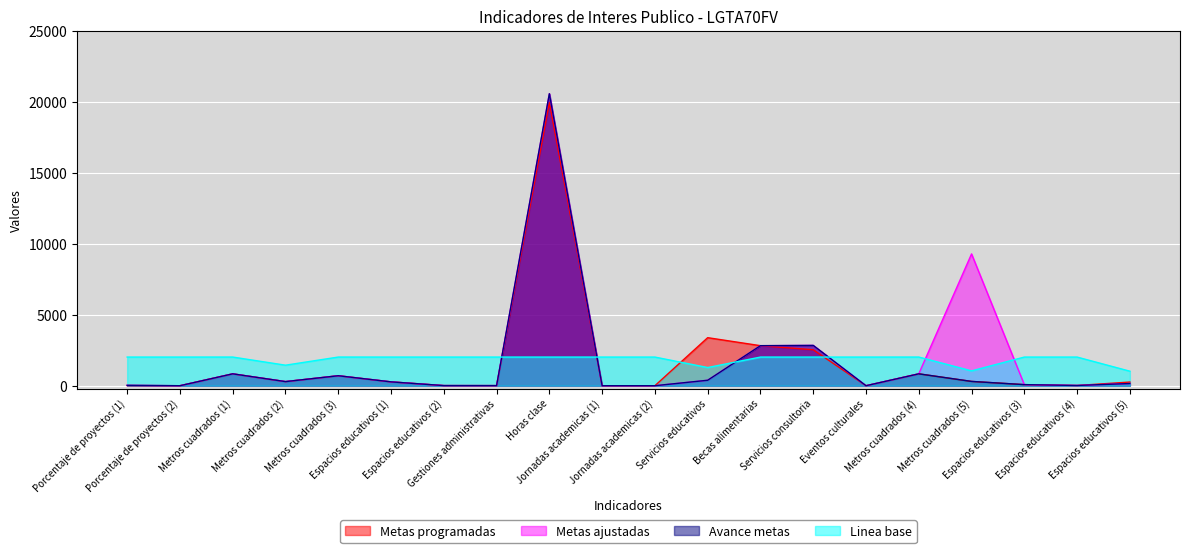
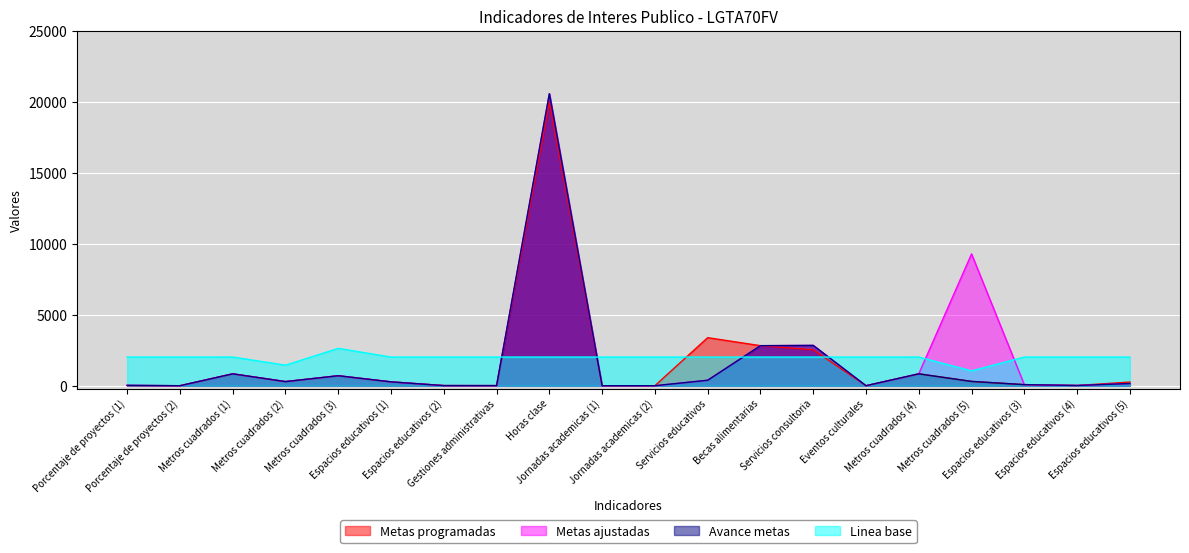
  {
    "Metas programadas": {
      "Horas clase": 19900,
      "Servicios educativos": 3400,
      "Servicios consultoria": 2500
    },
    "Metas ajustadas": {
      "Metros cuadrados (5)": 9300
    },
    "Linea base": {
      "Porcentaje de proyectos (1)": 2000,
      "Porcentaje de proyectos (2)": 2000,
      "Metros cuadrados (1)": 2000,
      "Metros cuadrados (2)": 1400,
-     "Metros cuadrados (3)": 2000,
+     "Metros cuadrados (3)": 2600,
      "Espacios educativos (1)": 2000,
      "Espacios educativos (2)": 2000,
      "Gestiones administrativas": 2000,
      "Horas clase": 2000,
      "Jornadas academicas (1)": 2000,
      "Jornadas academicas (2)": 2000,
-     "Servicios educativos": 1300,
+     "Servicios educativos": 2000,
      "Becas alimentarias": 2000,
      "Servicios consultoria": 2000,
      "Eventos culturales": 2000,
      "Metros cuadrados (4)": 2000,
      "Metros cuadrados (5)": 1000,
      "Espacios educativos (3)": 2000,
      "Espacios educativos (4)": 2000,
-     "Espacios educativos (5)": 1000
+     "Espacios educativos (5)": 2000
    }
  }
